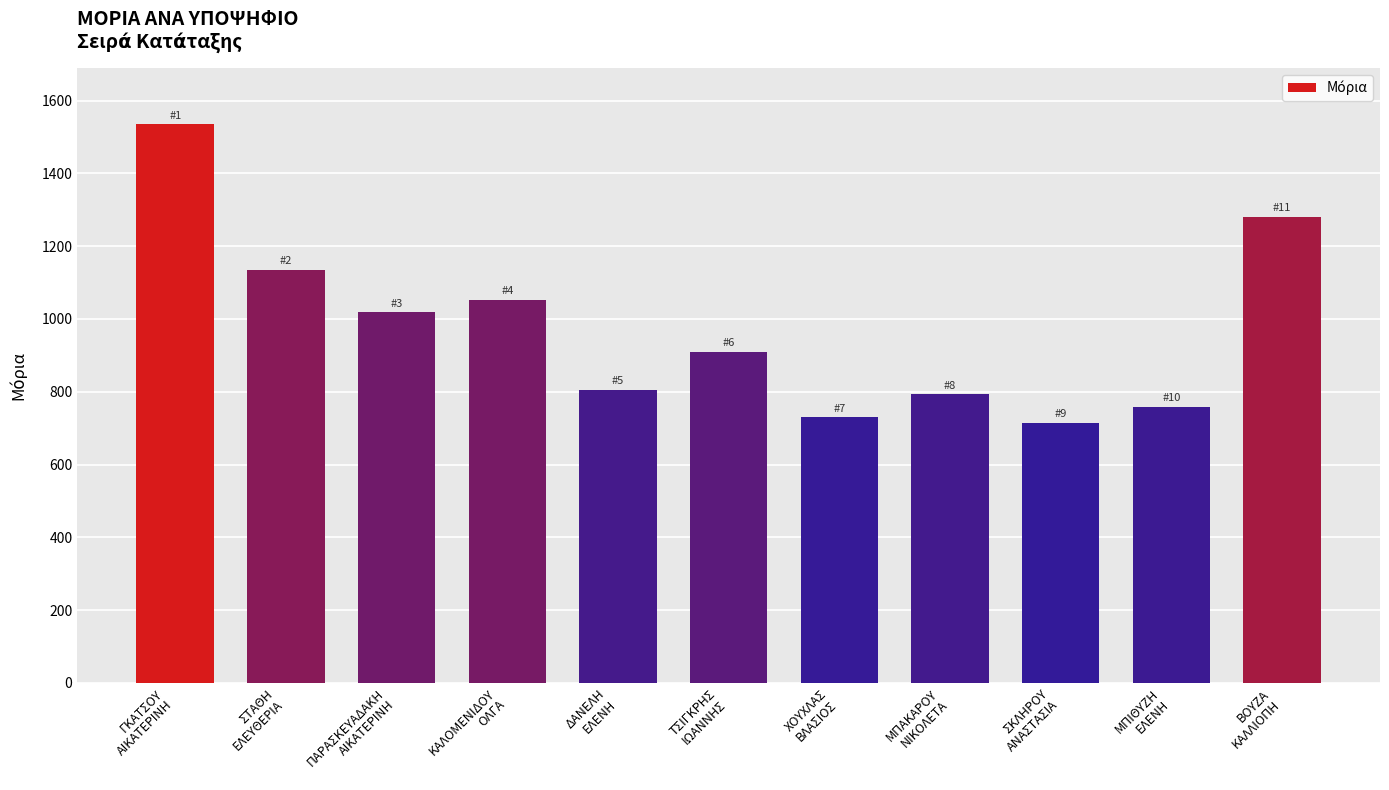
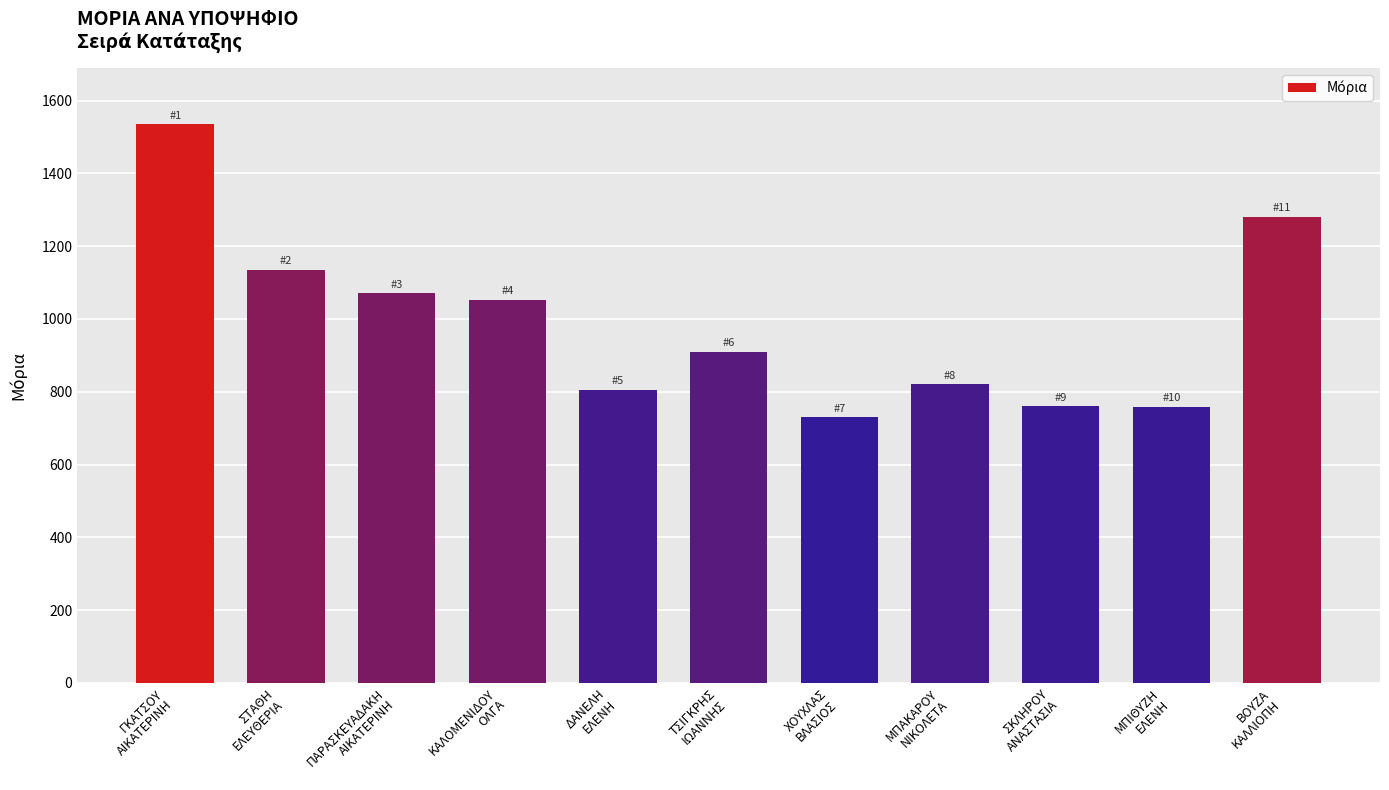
  {
-   "ΠΑΡΑΣΚΕΥΑΔΑΚΗ ΑΙΚΑΤΕΡΙΝΗ": 1020,
-   "ΜΠΑΚΑΡΟΥ ΝΙΚΟΛΕΤΑ": 790,
-   "ΣΚΛΗΡΟΥ ΑΝΑΣΤΑΣΙΑ": 710
+   "ΠΑΡΑΣΚΕΥΑΔΑΚΗ ΑΙΚΑΤΕΡΙΝΗ": 1070,
+   "ΜΠΑΚΑΡΟΥ ΝΙΚΟΛΕΤΑ": 820,
+   "ΣΚΛΗΡΟΥ ΑΝΑΣΤΑΣΙΑ": 760
  }
